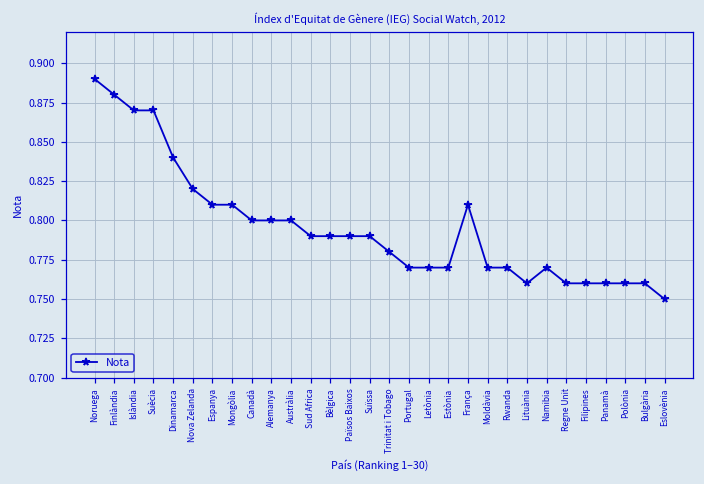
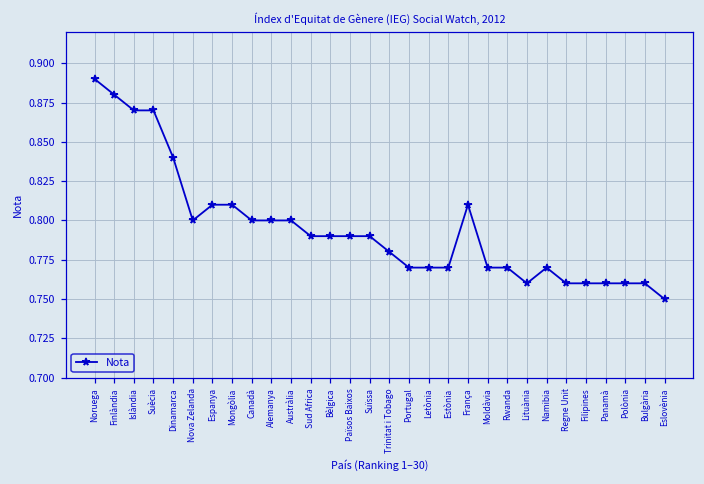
  {
    "Noruega": 0.89,
    "Finlàndia": 0.88,
    "Islàndia": 0.87,
    "Suècia": 0.87,
    "Dinamarca": 0.84,
-   "Nova Zelanda": 0.82,
+   "Nova Zelanda": 0.80,
    "Espanya": 0.81,
    "Mongòlia": 0.81,
    "Canadà": 0.80,
    "Alemanya": 0.80,
    "Austràlia": 0.80,
    "Sud Africa": 0.79,
    "Bèlgica": 0.79,
    "Països Baixos": 0.79,
    "Suïssa": 0.79,
    "Trinitat i Tobago": 0.78,
    "Portugal": 0.77,
    "Letònia": 0.77,
    "Estònia": 0.77,
    "França": 0.81,
    "Moldàvia": 0.77,
    "Rwanda": 0.77,
    "Lituània": 0.76,
    "Namibia": 0.77,
    "Regne Unit": 0.76,
    "Filipines": 0.76,
    "Panamà": 0.76,
    "Polònia": 0.76,
    "Bulgària": 0.76,
    "Eslovènia": 0.75
  }
